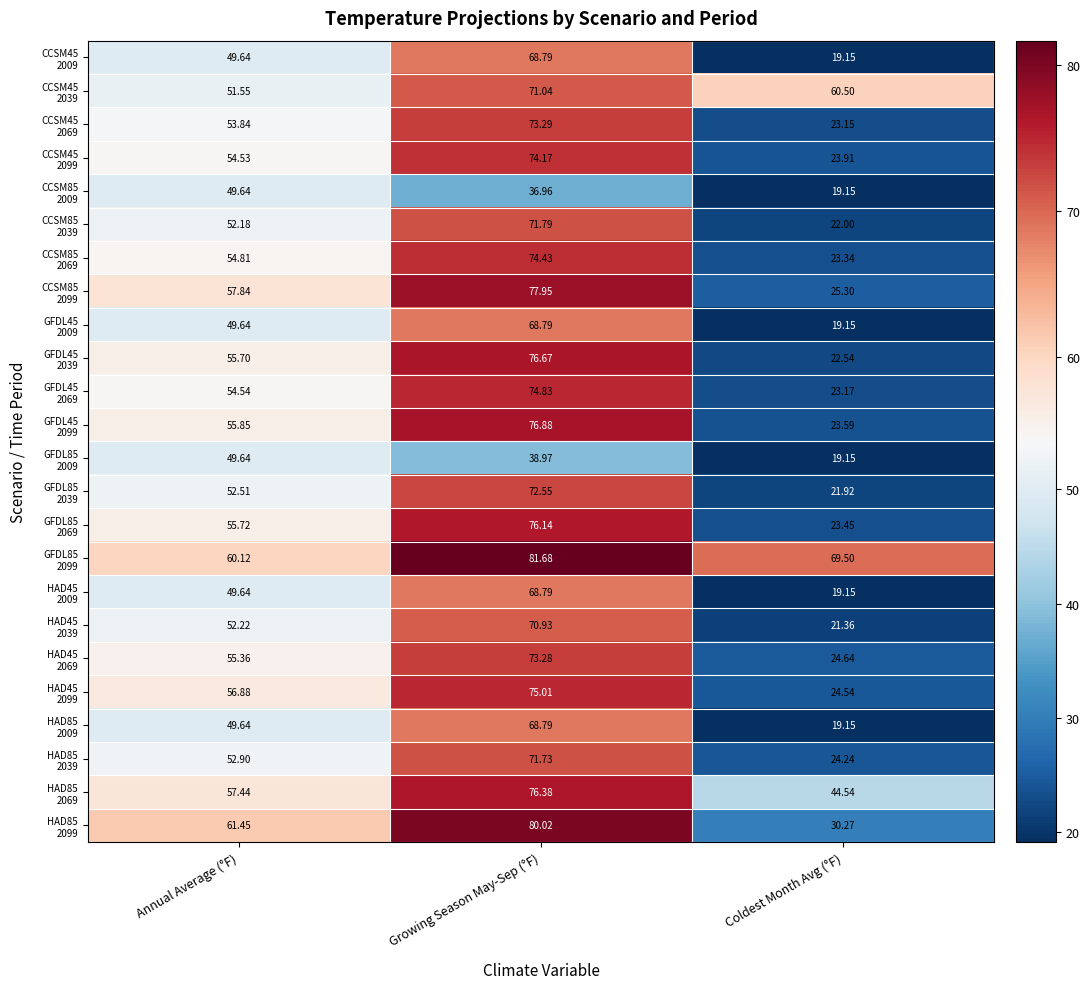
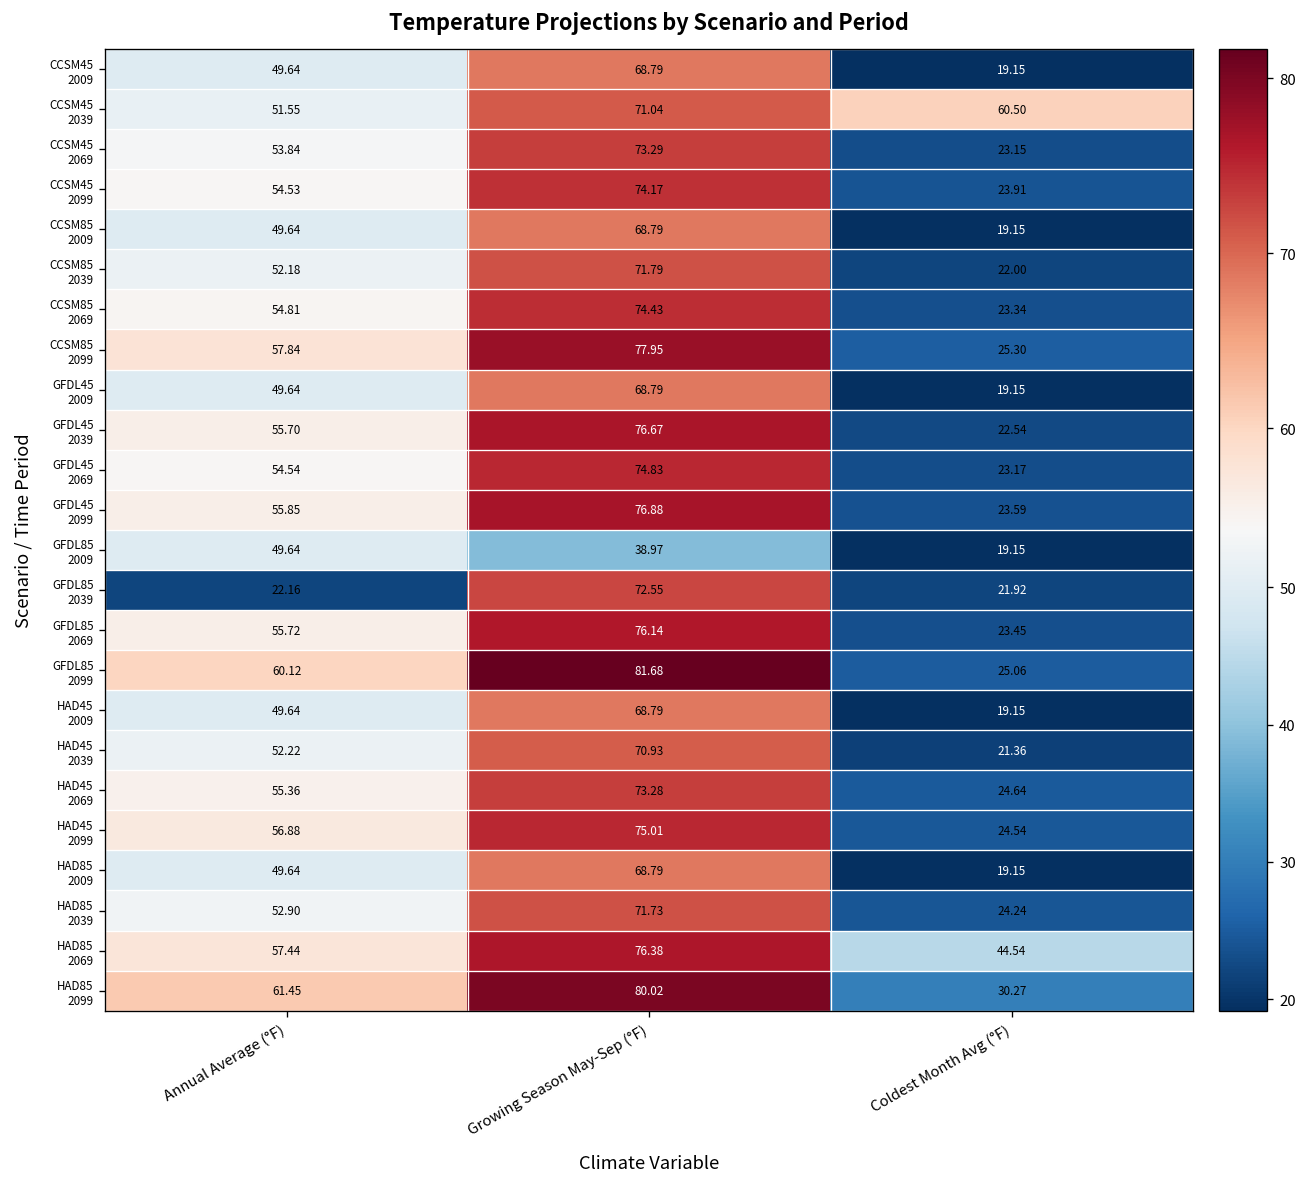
  {
    "CCSM45 2009": {
      "Annual Average (°F)": 49.64,
      "Growing Season May-Sep (°F)": 68.79,
      "Coldest Month Avg (°F)": 19.15
    },
    "CCSM45 2039": {
      "Annual Average (°F)": 51.55,
      "Growing Season May-Sep (°F)": 71.04,
      "Coldest Month Avg (°F)": 60.50
    },
    "CCSM45 2069": {
      "Annual Average (°F)": 53.84,
      "Growing Season May-Sep (°F)": 73.29,
      "Coldest Month Avg (°F)": 23.15
    },
    "CCSM45 2099": {
      "Annual Average (°F)": 54.53,
      "Growing Season May-Sep (°F)": 74.17,
      "Coldest Month Avg (°F)": 23.91
    },
    "CCSM85 2009": {
      "Annual Average (°F)": 49.64,
-     "Growing Season May-Sep (°F)": 36.96,
+     "Growing Season May-Sep (°F)": 68.79,
      "Coldest Month Avg (°F)": 19.15
    },
    "CCSM85 2039": {
      "Annual Average (°F)": 52.18,
      "Growing Season May-Sep (°F)": 71.79,
      "Coldest Month Avg (°F)": 22.00
    },
    "CCSM85 2069": {
      "Annual Average (°F)": 54.81,
      "Growing Season May-Sep (°F)": 74.43,
      "Coldest Month Avg (°F)": 23.34
    },
    "CCSM85 2099": {
      "Annual Average (°F)": 57.84,
      "Growing Season May-Sep (°F)": 77.95,
      "Coldest Month Avg (°F)": 25.30
    },
    "GFDL45 2009": {
      "Annual Average (°F)": 49.64,
      "Growing Season May-Sep (°F)": 68.79,
      "Coldest Month Avg (°F)": 19.15
    },
    "GFDL45 2039": {
      "Annual Average (°F)": 55.70,
      "Growing Season May-Sep (°F)": 76.67,
      "Coldest Month Avg (°F)": 22.54
    },
    "GFDL45 2069": {
      "Annual Average (°F)": 54.54,
      "Growing Season May-Sep (°F)": 74.83,
      "Coldest Month Avg (°F)": 23.17
    },
    "GFDL45 2099": {
      "Annual Average (°F)": 55.85,
      "Growing Season May-Sep (°F)": 76.88,
      "Coldest Month Avg (°F)": 23.59
    },
    "GFDL85 2009": {
      "Annual Average (°F)": 49.64,
      "Growing Season May-Sep (°F)": 38.97,
      "Coldest Month Avg (°F)": 19.15
    },
    "GFDL85 2039": {
-     "Annual Average (°F)": 52.51,
+     "Annual Average (°F)": 22.16,
      "Growing Season May-Sep (°F)": 72.55,
      "Coldest Month Avg (°F)": 21.92
    },
    "GFDL85 2069": {
      "Annual Average (°F)": 55.72,
      "Growing Season May-Sep (°F)": 76.14,
      "Coldest Month Avg (°F)": 23.45
    },
    "GFDL85 2099": {
      "Annual Average (°F)": 60.12,
      "Growing Season May-Sep (°F)": 81.68,
-     "Coldest Month Avg (°F)": 69.50
+     "Coldest Month Avg (°F)": 25.06
    },
    "HAD45 2009": {
      "Annual Average (°F)": 49.64,
      "Growing Season May-Sep (°F)": 68.79,
      "Coldest Month Avg (°F)": 19.15
    },
    "HAD45 2039": {
      "Annual Average (°F)": 52.22,
      "Growing Season May-Sep (°F)": 70.93,
      "Coldest Month Avg (°F)": 21.36
    },
    "HAD45 2069": {
      "Annual Average (°F)": 55.36,
      "Growing Season May-Sep (°F)": 73.28,
      "Coldest Month Avg (°F)": 24.64
    },
    "HAD45 2099": {
      "Annual Average (°F)": 56.88,
      "Growing Season May-Sep (°F)": 75.01,
      "Coldest Month Avg (°F)": 24.54
    },
    "HAD85 2009": {
      "Annual Average (°F)": 49.64,
      "Growing Season May-Sep (°F)": 68.79,
      "Coldest Month Avg (°F)": 19.15
    },
    "HAD85 2039": {
      "Annual Average (°F)": 52.90,
      "Growing Season May-Sep (°F)": 71.73,
      "Coldest Month Avg (°F)": 24.24
    },
    "HAD85 2069": {
      "Annual Average (°F)": 57.44,
      "Growing Season May-Sep (°F)": 76.38,
      "Coldest Month Avg (°F)": 44.54
    },
    "HAD85 2099": {
      "Annual Average (°F)": 61.45,
      "Growing Season May-Sep (°F)": 80.02,
      "Coldest Month Avg (°F)": 30.27
    }
  }
